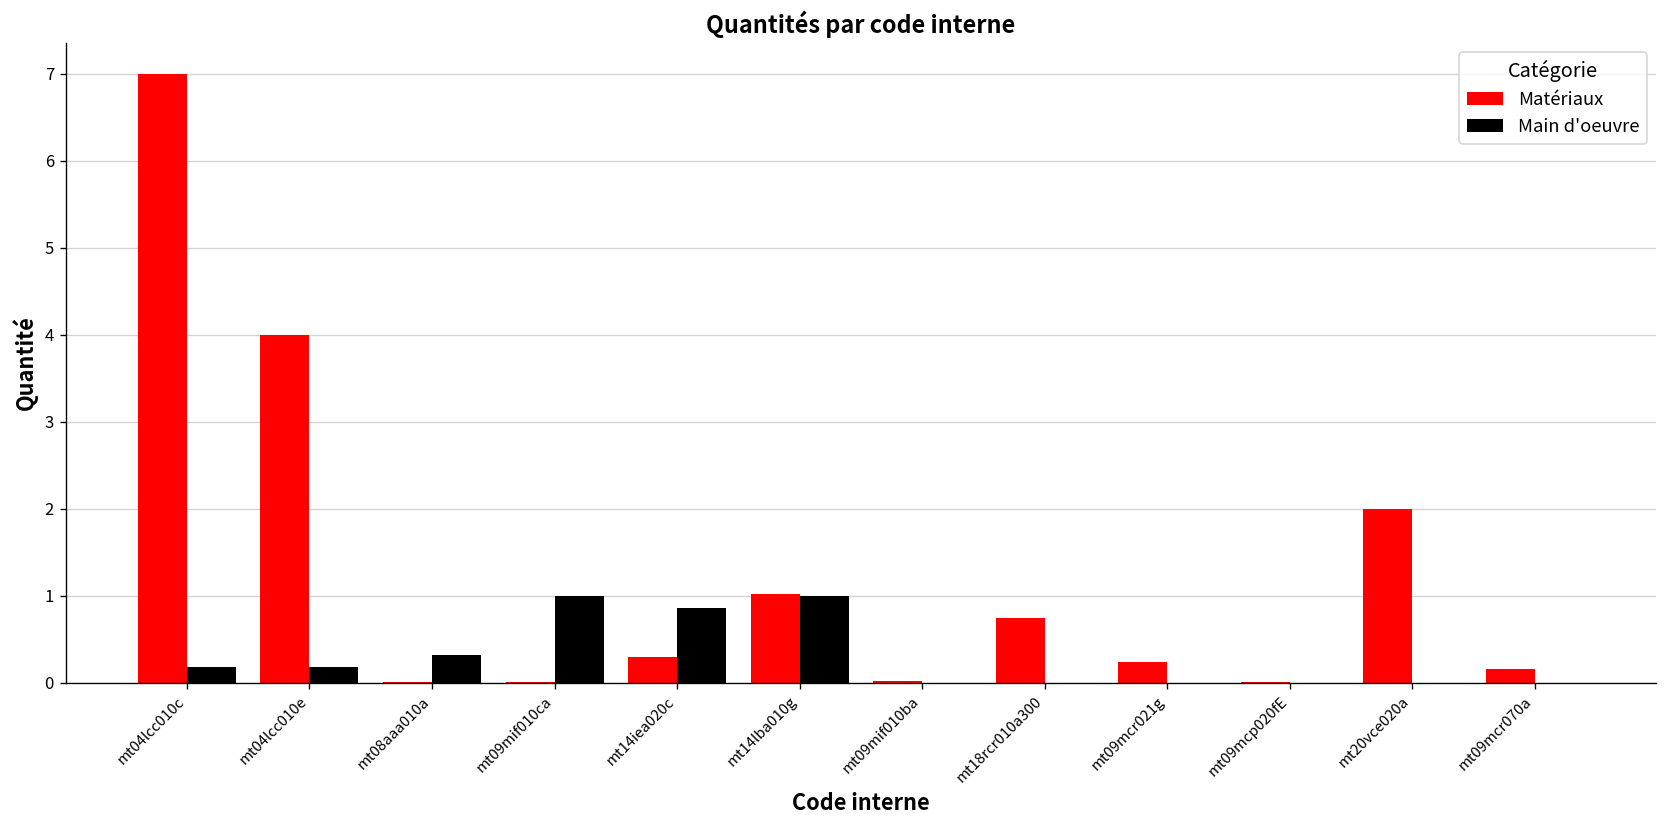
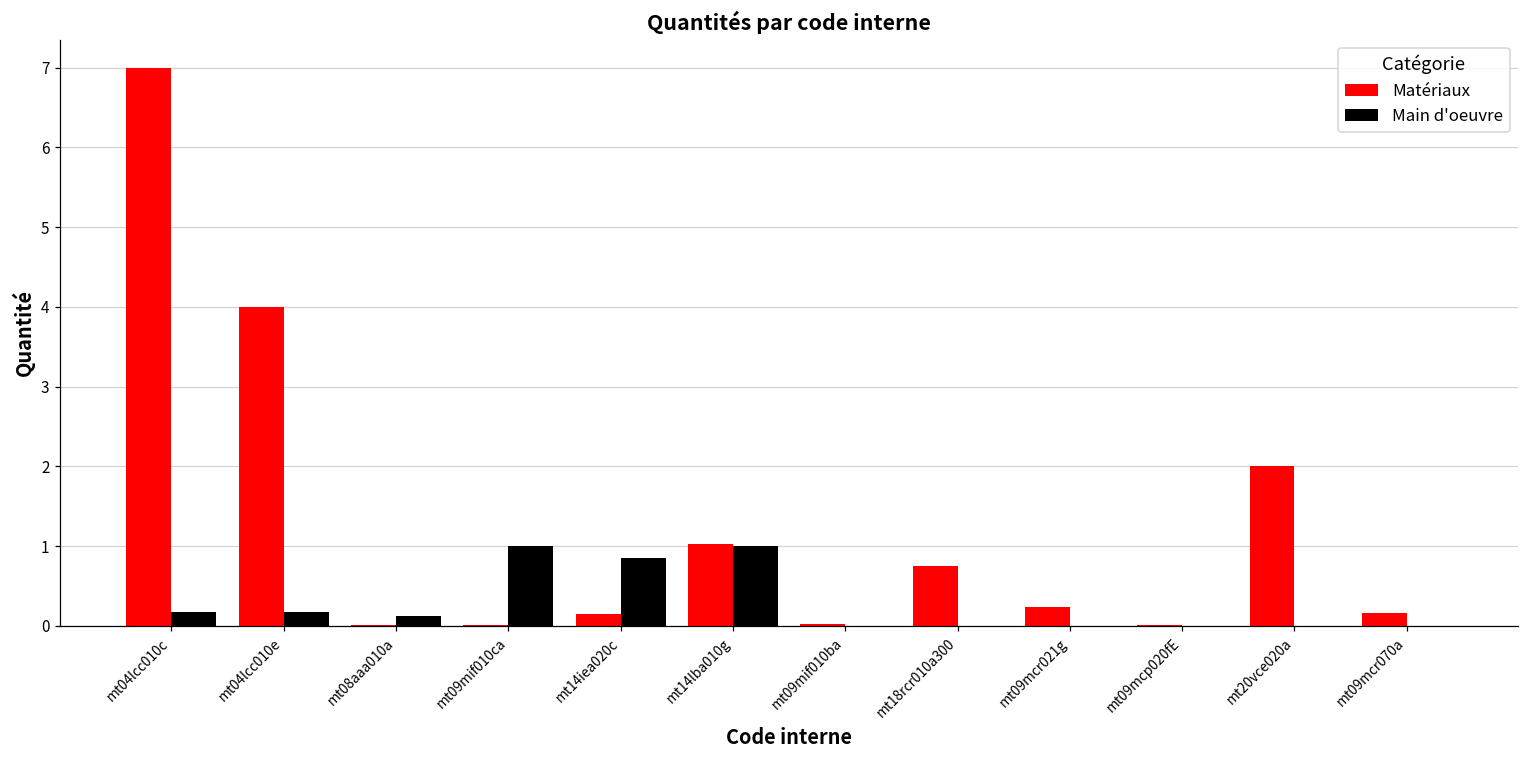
  {
    "Matériaux": {
      "mt04lcc010c": 7.0,
      "mt04lcc010e": 4.0,
-     "mt14iea020c": 0.3,
+     "mt14iea020c": 0.2,
      "mt14lba010g": 1.0,
      "mt18rcr010a300": 0.8,
      "mt09mcr021g": 0.2,
      "mt20vce020a": 2.0,
      "mt09mcr070a": 0.2
    },
    "Main d'oeuvre": {
      "mt04lcc010c": 0.2,
      "mt04lcc010e": 0.2,
-     "mt08aaa010a": 0.3,
+     "mt08aaa010a": 0.1,
      "mt09mif010ca": 1.0,
      "mt14iea020c": 0.9,
      "mt14lba010g": 1.0,
      "mt09mif010ba": 0.0,
      "mt18rcr010a300": 0.0,
      "mt09mcr021g": 0.0,
      "mt09mcp020fE": 0.0,
      "mt20vce020a": 0.0,
      "mt09mcr070a": 0.0
    }
  }
